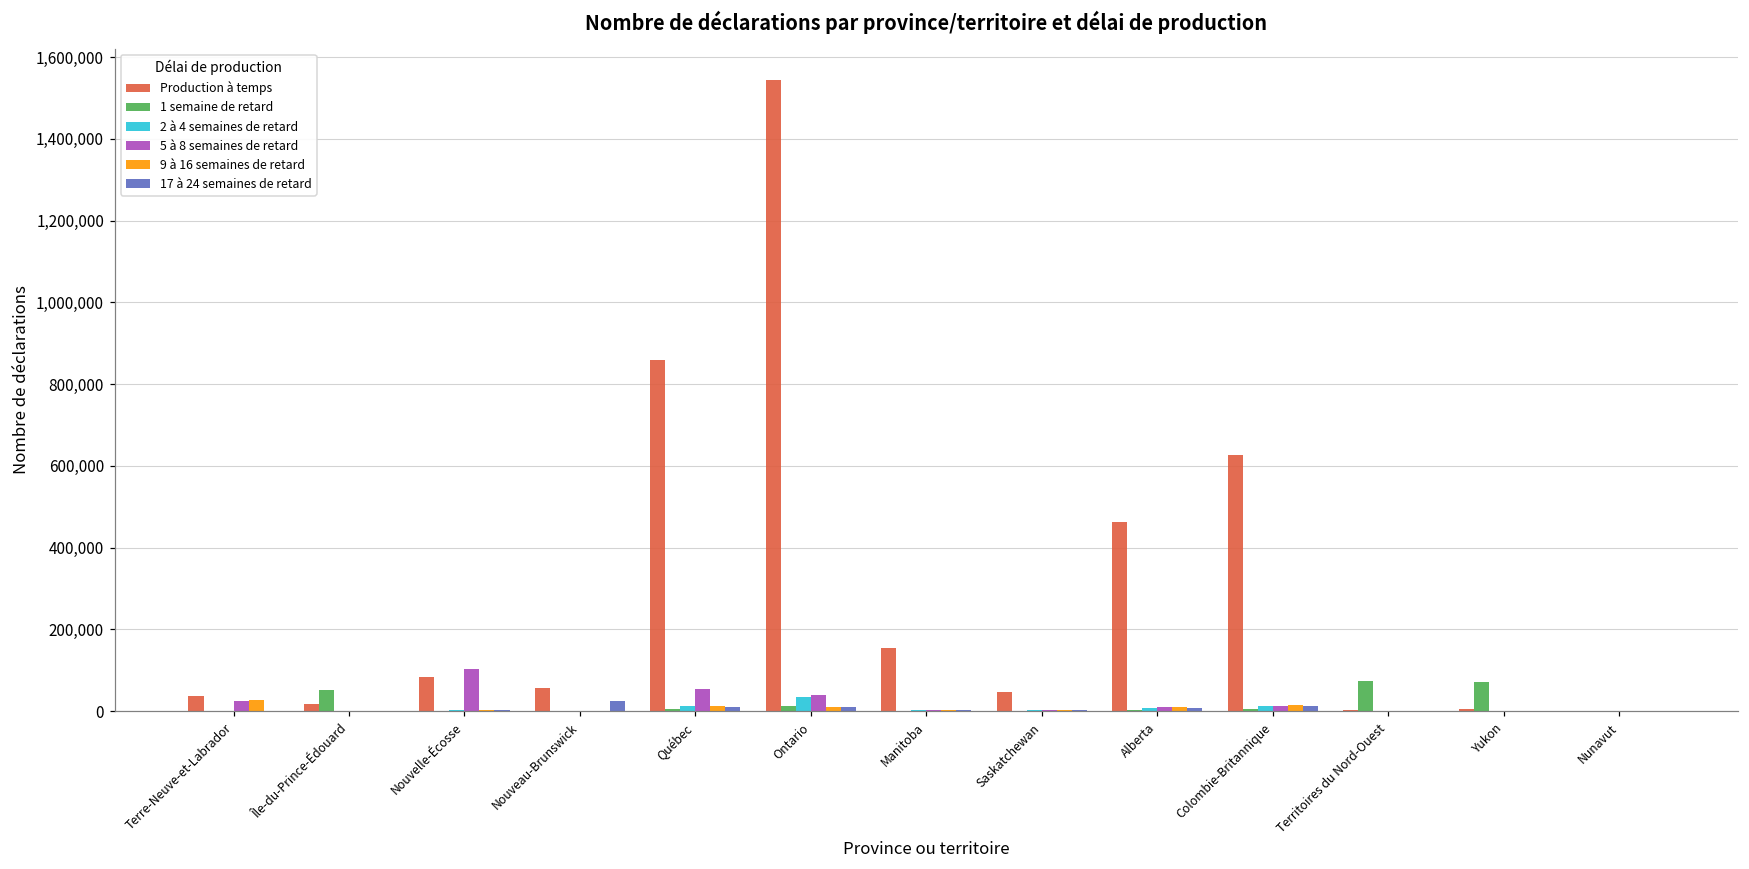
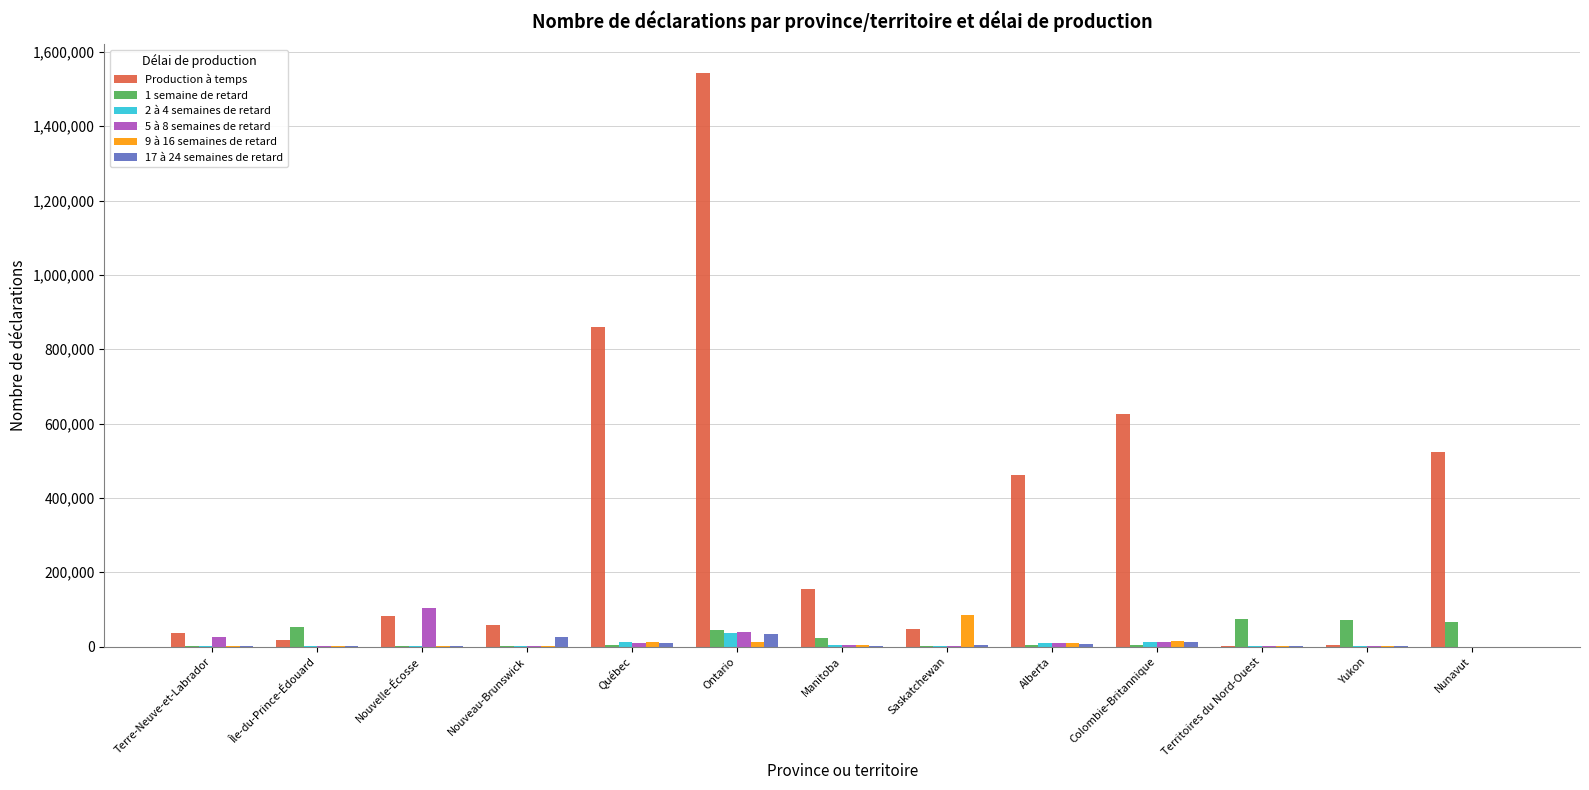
  {
    "Production à temps": {
      "Terre-Neuve-et-Labrador": "40,000",
      "Île-du-Prince-Édouard": "20,000",
      "Nouvelle-Écosse": "80,000",
      "Nouveau-Brunswick": "60,000",
      "Québec": "860,000",
      "Ontario": "1,540,000",
      "Manitoba": "150,000",
      "Saskatchewan": "50,000",
      "Alberta": "460,000",
      "Colombie-Britannique": "630,000",
-     "Nunavut": "0"
+     "Nunavut": "520,000"
    },
    "1 semaine de retard": {
      "Île-du-Prince-Édouard": "50,000",
-     "Ontario": "10,000",
-     "Manitoba": "0",
+     "Ontario": "50,000",
+     "Manitoba": "20,000",
      "Territoires du Nord-Ouest": "70,000",
      "Yukon": "70,000",
-     "Nunavut": "0"
+     "Nunavut": "70,000"
    },
    "2 à 4 semaines de retard": {
      "Québec": "10,000",
      "Ontario": "40,000",
      "Alberta": "10,000",
      "Colombie-Britannique": "10,000"
    },
    "5 à 8 semaines de retard": {
      "Terre-Neuve-et-Labrador": "30,000",
      "Nouvelle-Écosse": "100,000",
-     "Québec": "50,000",
+     "Québec": "10,000",
      "Ontario": "40,000",
      "Alberta": "10,000",
      "Colombie-Britannique": "10,000"
    },
    "9 à 16 semaines de retard": {
-     "Terre-Neuve-et-Labrador": "30,000",
+     "Terre-Neuve-et-Labrador": "0",
      "Québec": "10,000",
      "Ontario": "10,000",
-     "Saskatchewan": "0",
+     "Saskatchewan": "80,000",
      "Alberta": "10,000",
      "Colombie-Britannique": "20,000"
    },
    "17 à 24 semaines de retard": {
      "Nouveau-Brunswick": "30,000",
      "Québec": "10,000",
-     "Ontario": "10,000",
+     "Ontario": "30,000",
      "Alberta": "10,000",
      "Colombie-Britannique": "10,000"
    }
  }
